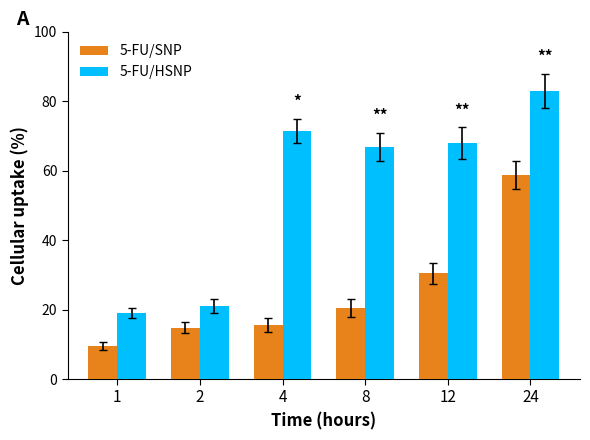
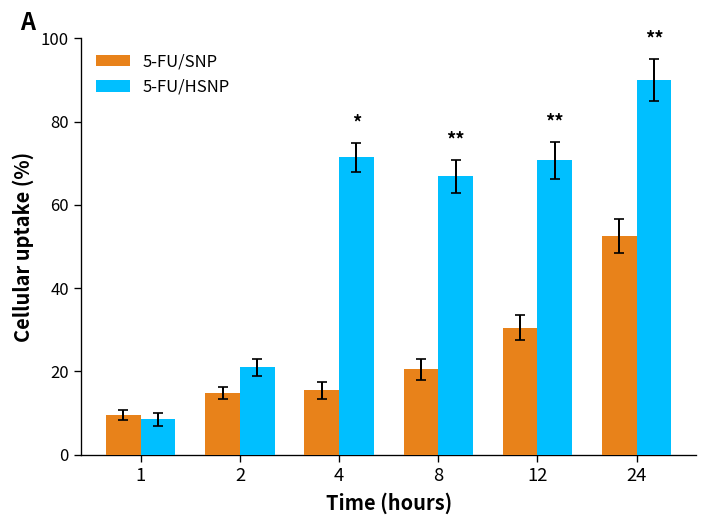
  {
    "5-FU/SNP": {
      "1": 10,
      "2": 15,
      "4": 16,
      "8": 21,
      "12": 31,
-     "24": 59
+     "24": 53
    },
    "5-FU/HSNP": {
-     "1": 19,
+     "1": 9,
      "2": 21,
      "4": 71,
      "8": 67,
-     "12": 68,
-     "24": 83
+     "12": 71,
+     "24": 90
    }
  }
